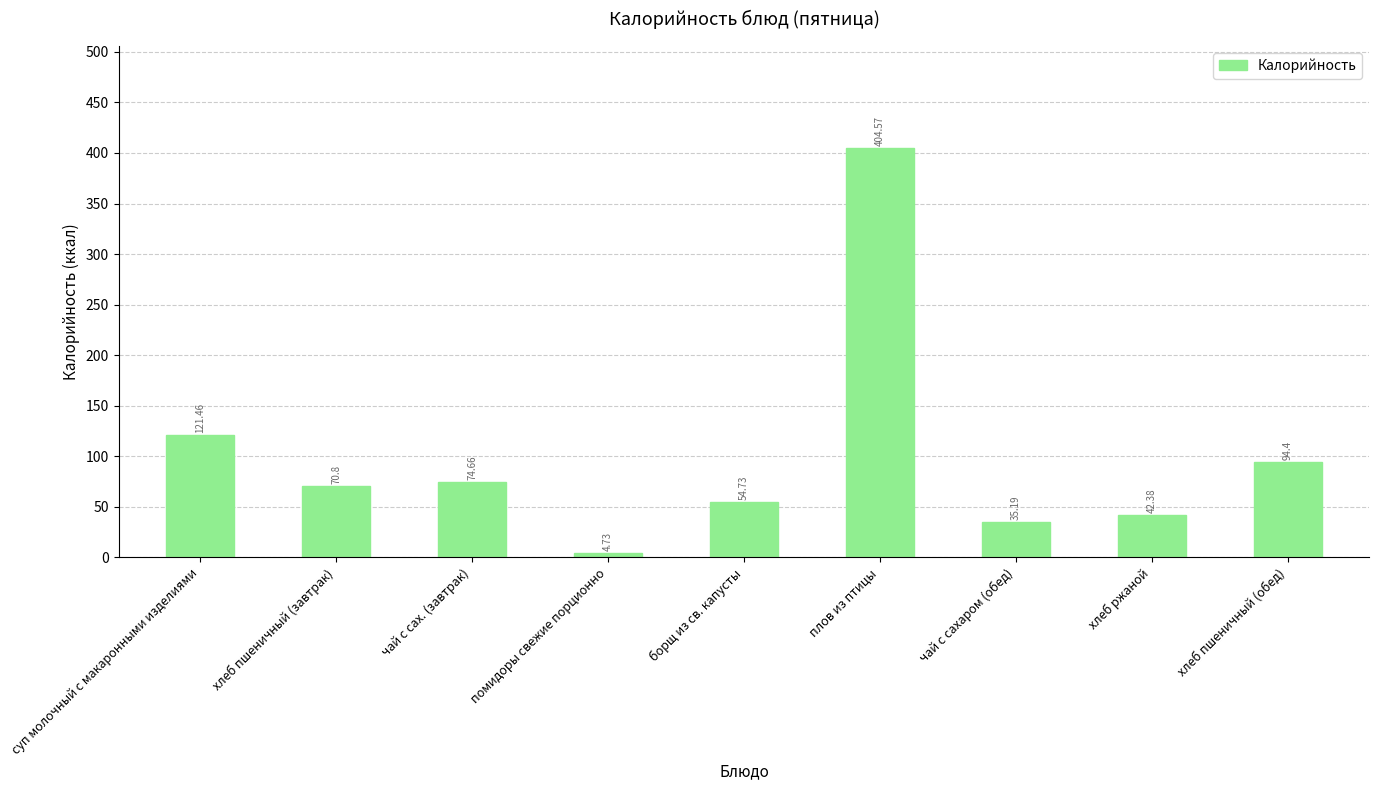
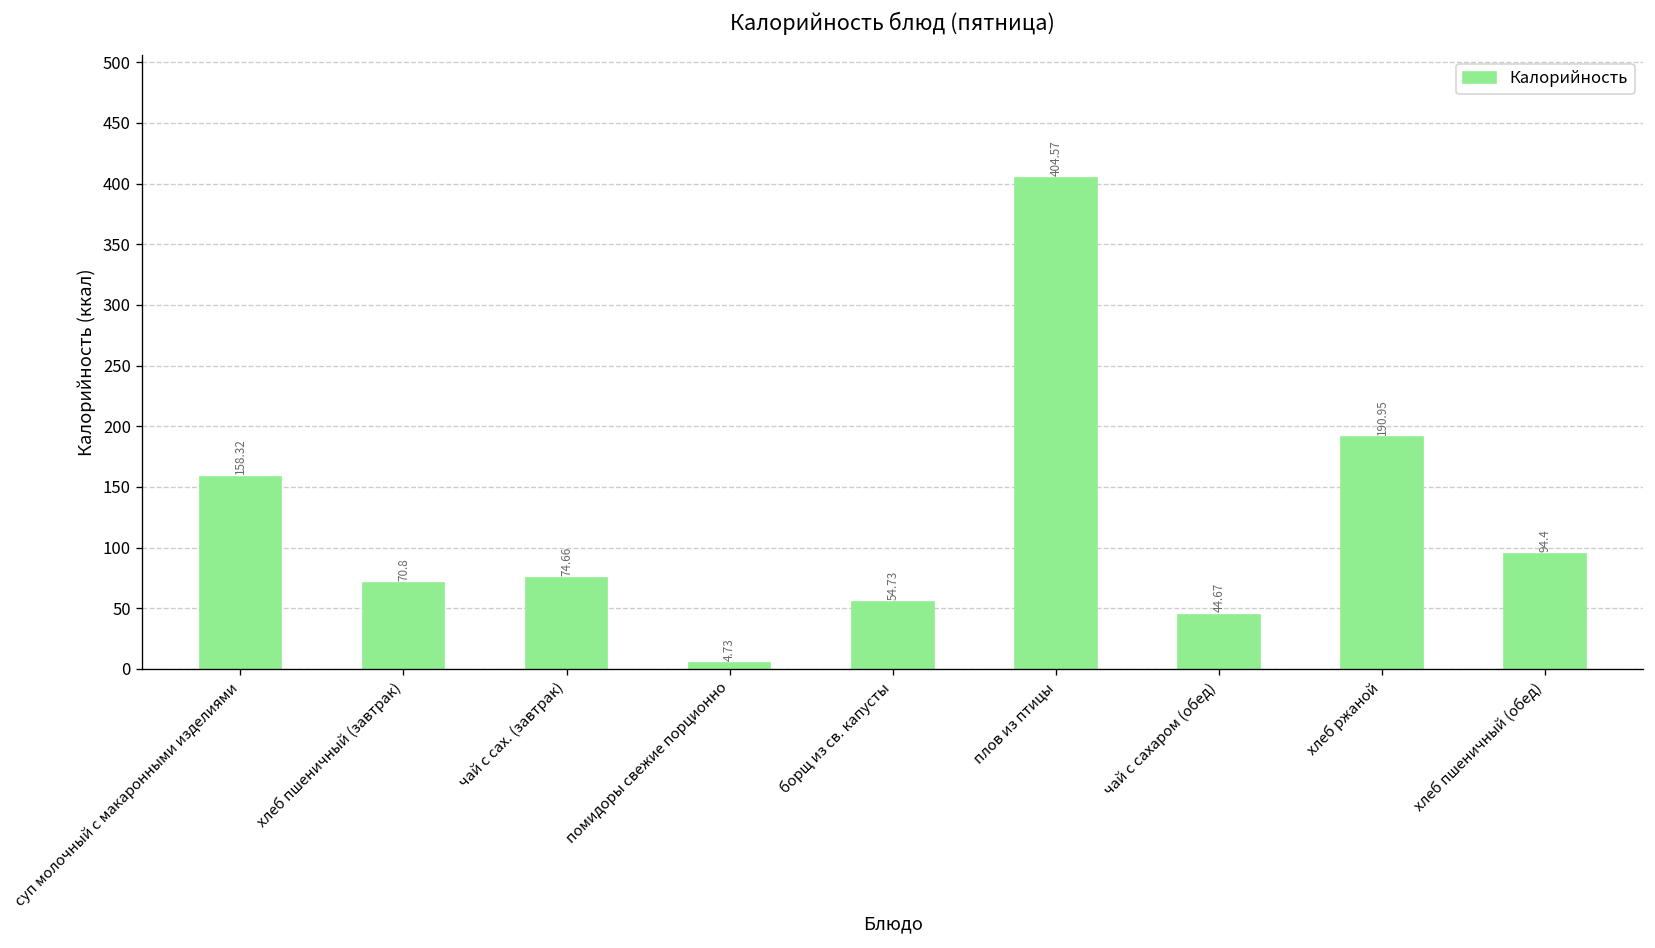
  {
-   "суп молочный с макаронными изделиями": 121.46,
+   "суп молочный с макаронными изделиями": 158.32,
    "хлеб пшеничный (завтрак)": 70.8,
    "чай с сах. (завтрак)": 74.66,
    "помидоры свежие порционно": 4.73,
    "борщ из св. капусты": 54.73,
    "плов из птицы": 404.57,
-   "чай с сахаром (обед)": 35.19,
-   "хлеб ржаной": 42.38,
+   "чай с сахаром (обед)": 44.67,
+   "хлеб ржаной": 190.95,
    "хлеб пшеничный (обед)": 94.4
  }
